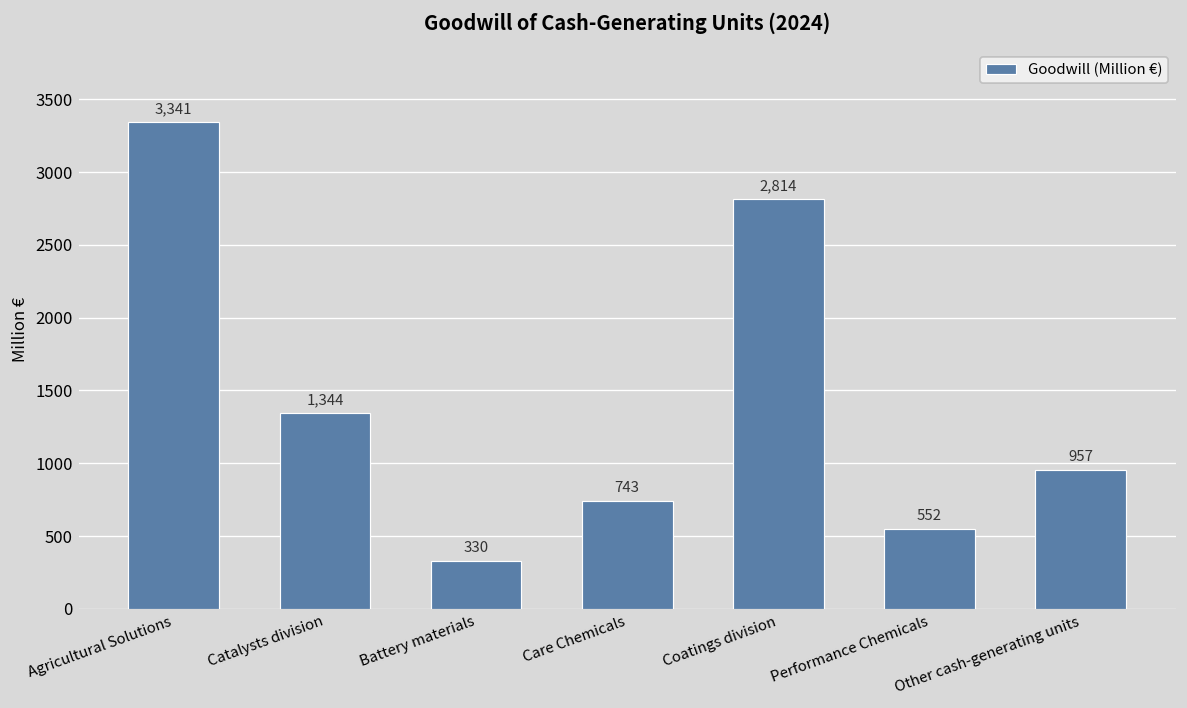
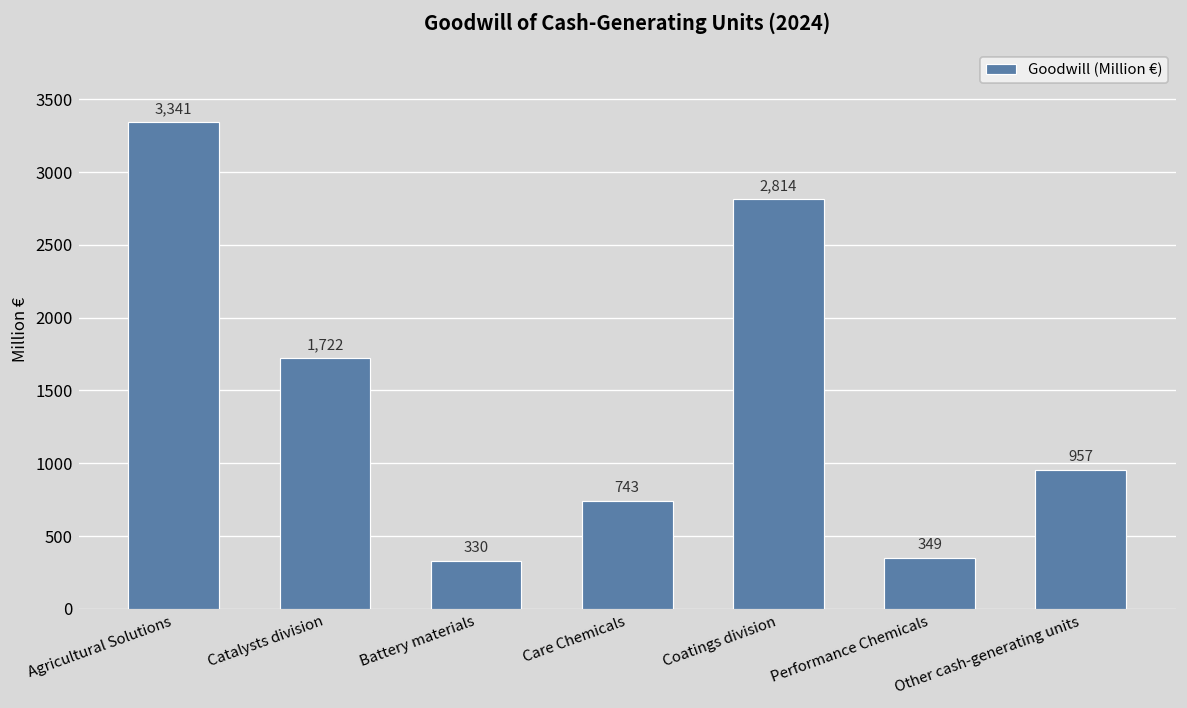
  {
    "Agricultural Solutions": "3,341",
-   "Catalysts division": "1,344",
+   "Catalysts division": "1,722",
    "Battery materials": "330",
    "Care Chemicals": "743",
    "Coatings division": "2,814",
-   "Performance Chemicals": "552",
+   "Performance Chemicals": "349",
    "Other cash-generating units": "957"
  }
